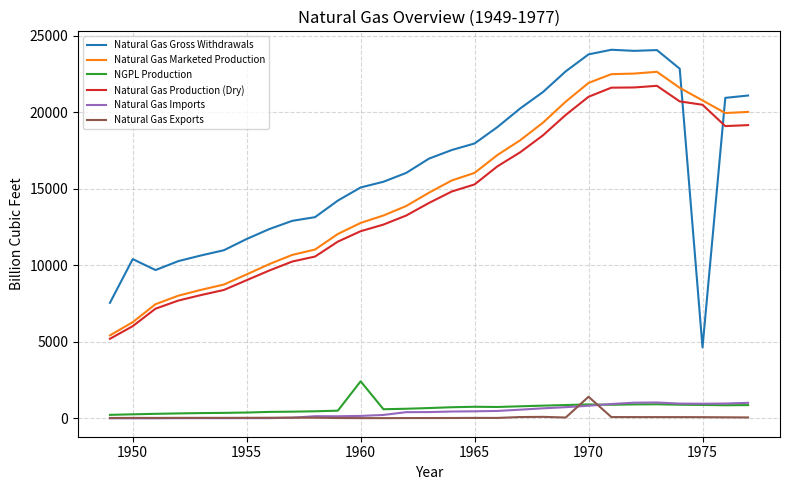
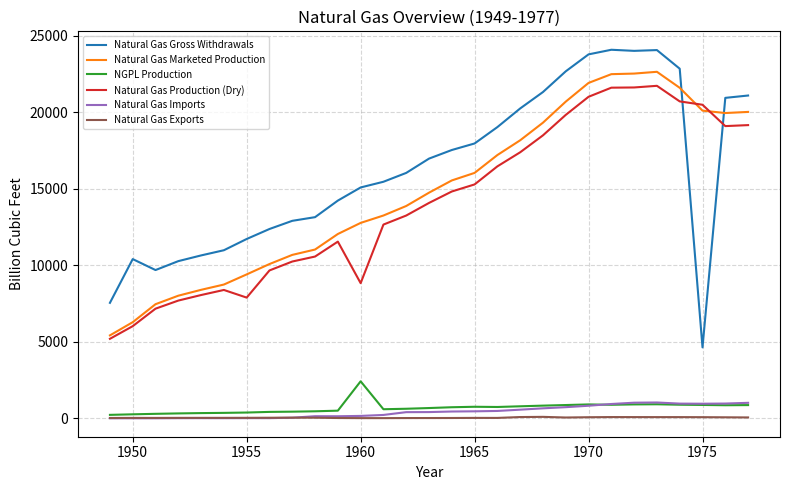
  {
    "Natural Gas Gross Withdrawals": {
      "1950": 10400,
      "1955": 11700,
      "1960": 15100,
      "1965": 18000,
      "1970": 23800,
      "1975": 4600
    },
    "Natural Gas Marketed Production": {
      "1950": 6300,
      "1955": 9400,
      "1960": 12800,
      "1965": 16000,
      "1970": 21900,
-     "1975": 20800
+     "1975": 20100
    },
    "NGPL Production": {
      "1950": 300,
      "1955": 400,
      "1960": 2400,
      "1965": 800
    },
    "Natural Gas Production (Dry)": {
      "1950": 6000,
-     "1955": 9000,
-     "1960": 12200,
+     "1955": 7900,
+     "1960": 8800,
      "1965": 15300,
      "1970": 21000,
      "1975": 20500
    },
    "Natural Gas Imports": {
      "1965": 500
    },
    "Natural Gas Exports": {
      "1965": 0,
-     "1970": 1400,
+     "1970": 100,
      "1975": 100
    }
  }
